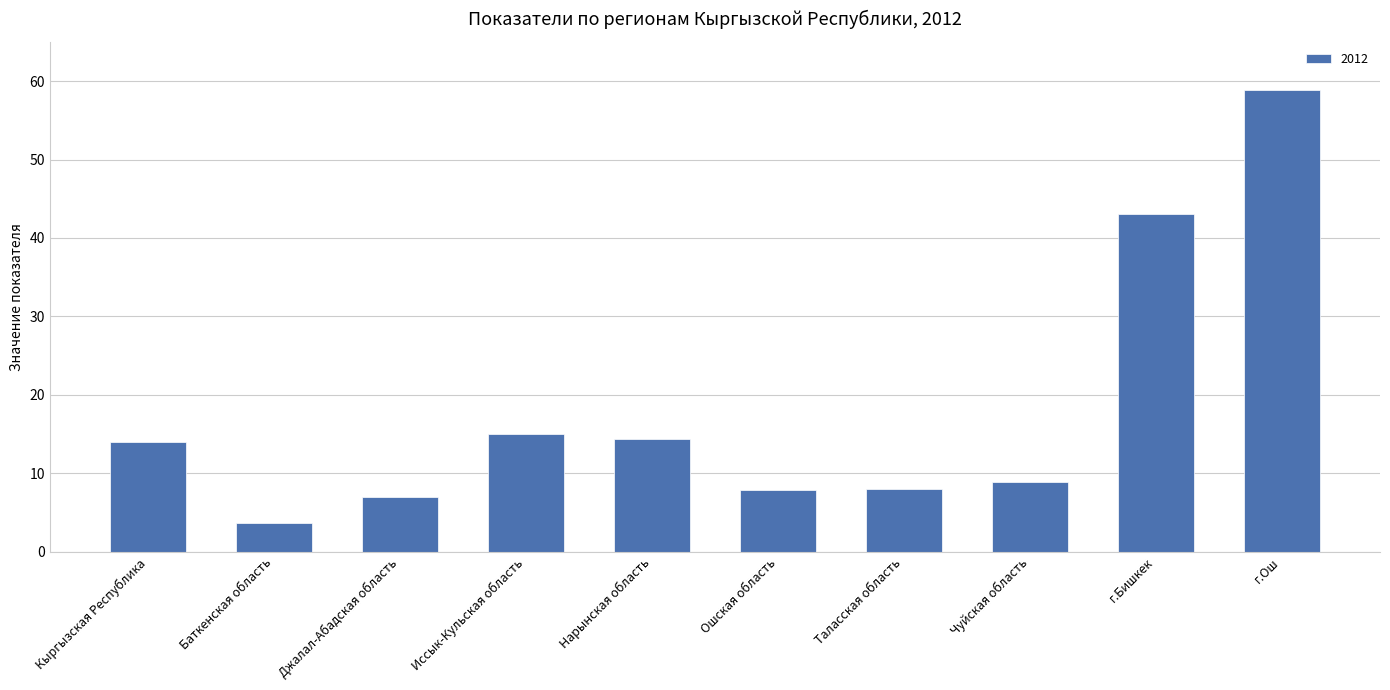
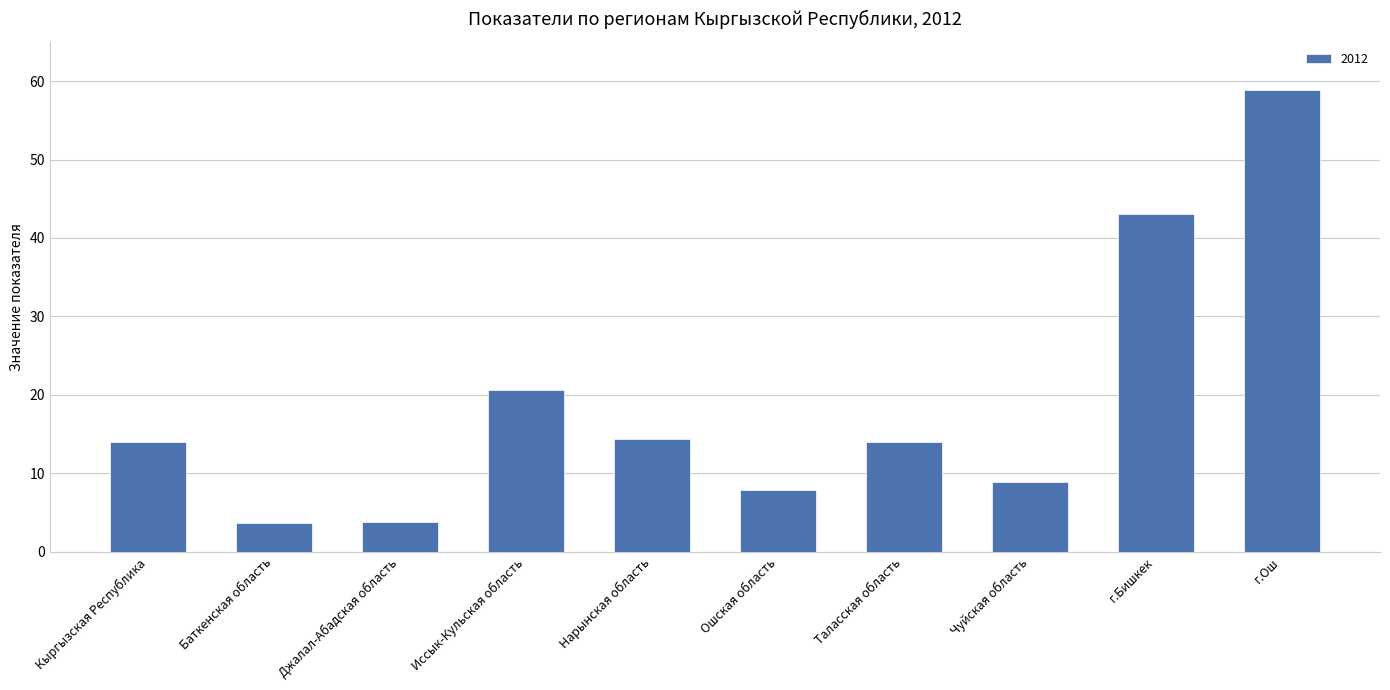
  {
    "Кыргызская Республика": 14,
    "Баткенская область": 4,
-   "Джалал-Абадская область": 7,
-   "Иссык-Кульская область": 15,
+   "Джалал-Абадская область": 4,
+   "Иссык-Кульская область": 21,
    "Нарынская область": 14,
    "Ошская область": 8,
-   "Таласская область": 8,
+   "Таласская область": 14,
    "Чуйская область": 9,
    "г.Бишкек": 43,
    "г.Ош": 59
  }
